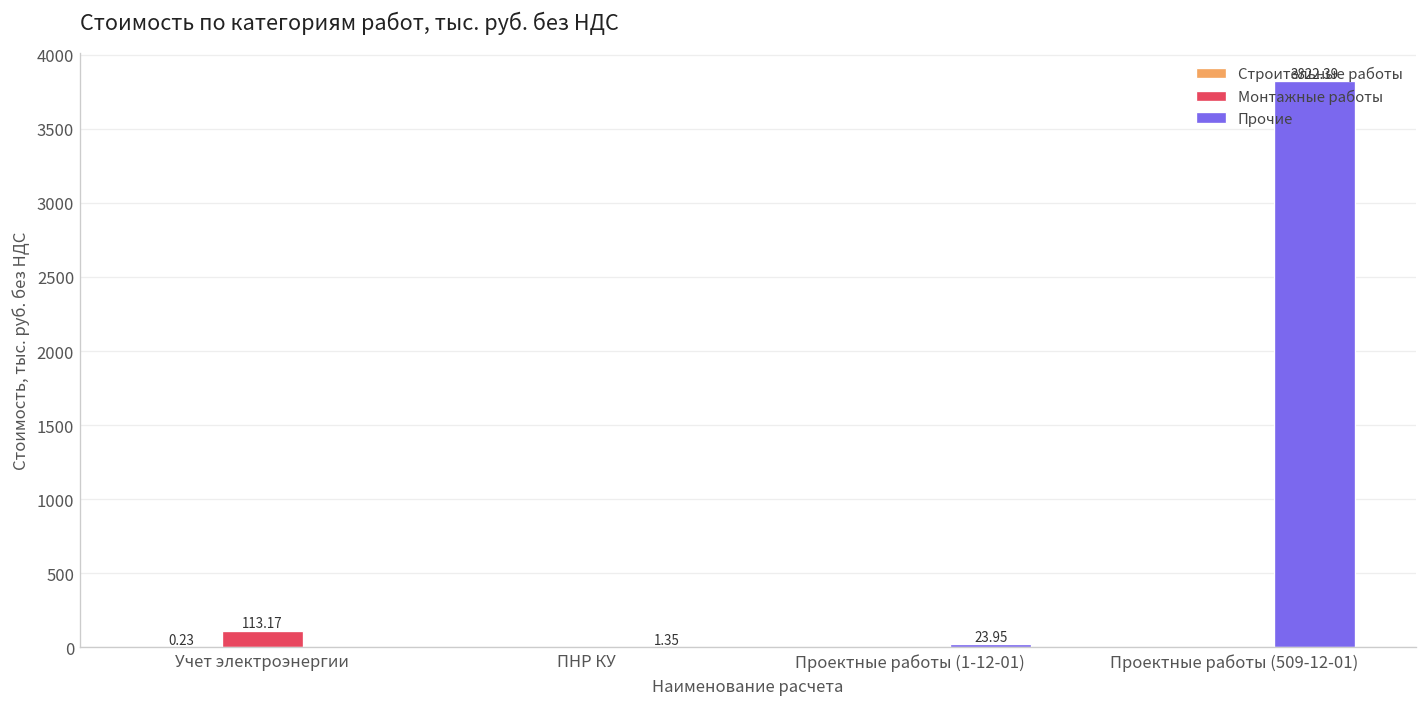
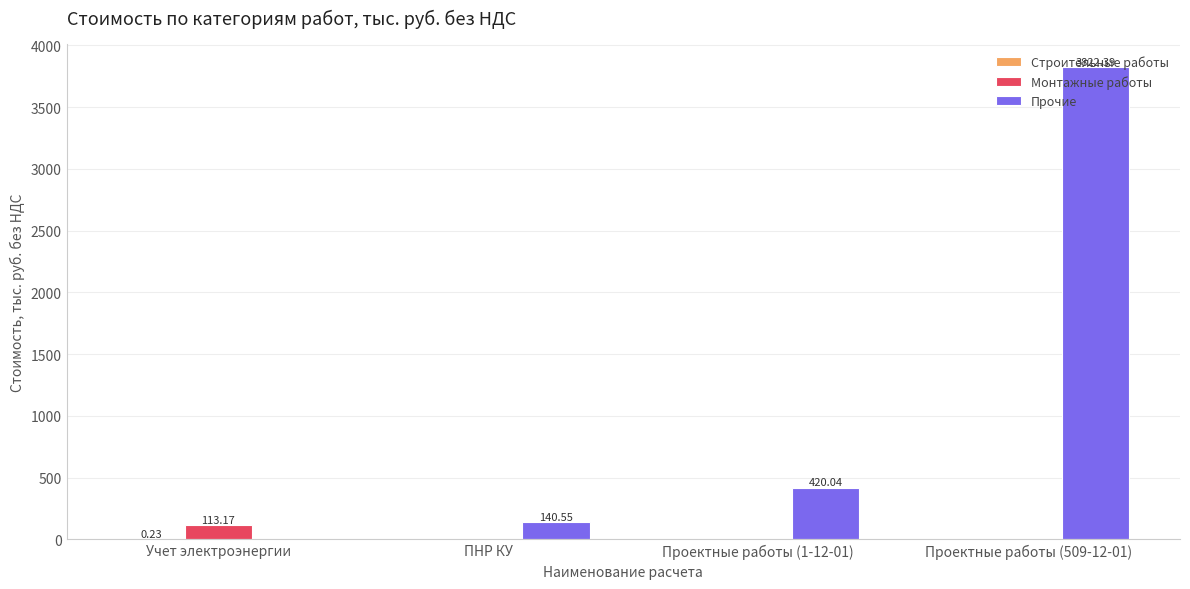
  {
    "Строительные работы": {
      "Учет электроэнергии": 0.23
    },
    "Монтажные работы": {
      "Учет электроэнергии": 113.17
    },
    "Прочие": {
-     "ПНР КУ": 1.35,
-     "Проектные работы (1-12-01)": 23.95,
+     "ПНР КУ": 140.55,
+     "Проектные работы (1-12-01)": 420.04,
      "Проектные работы (509-12-01)": 3822.39
    }
  }
